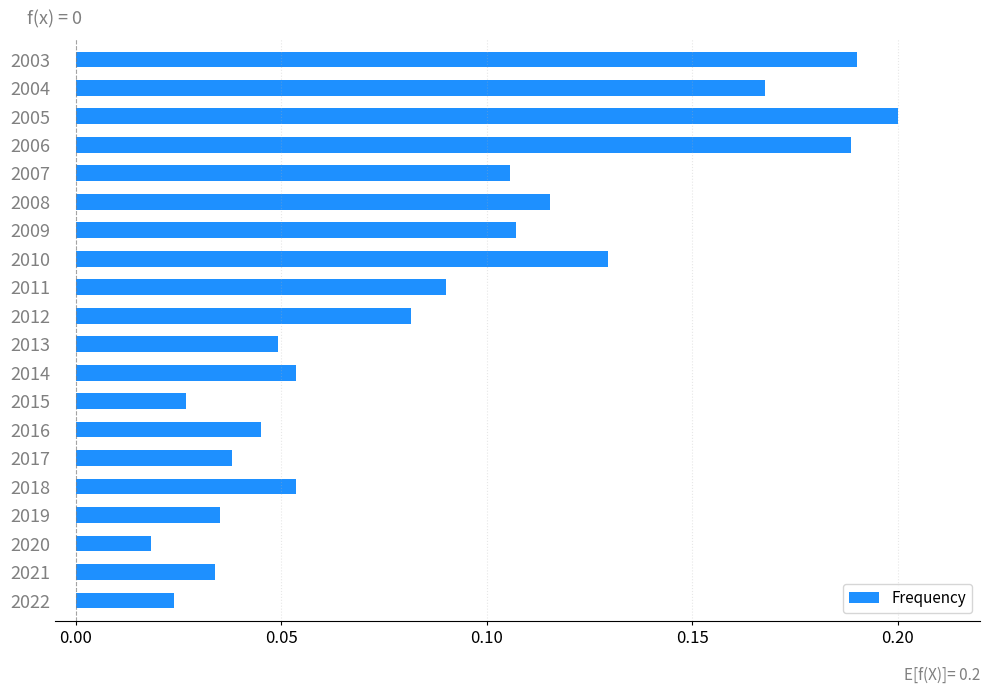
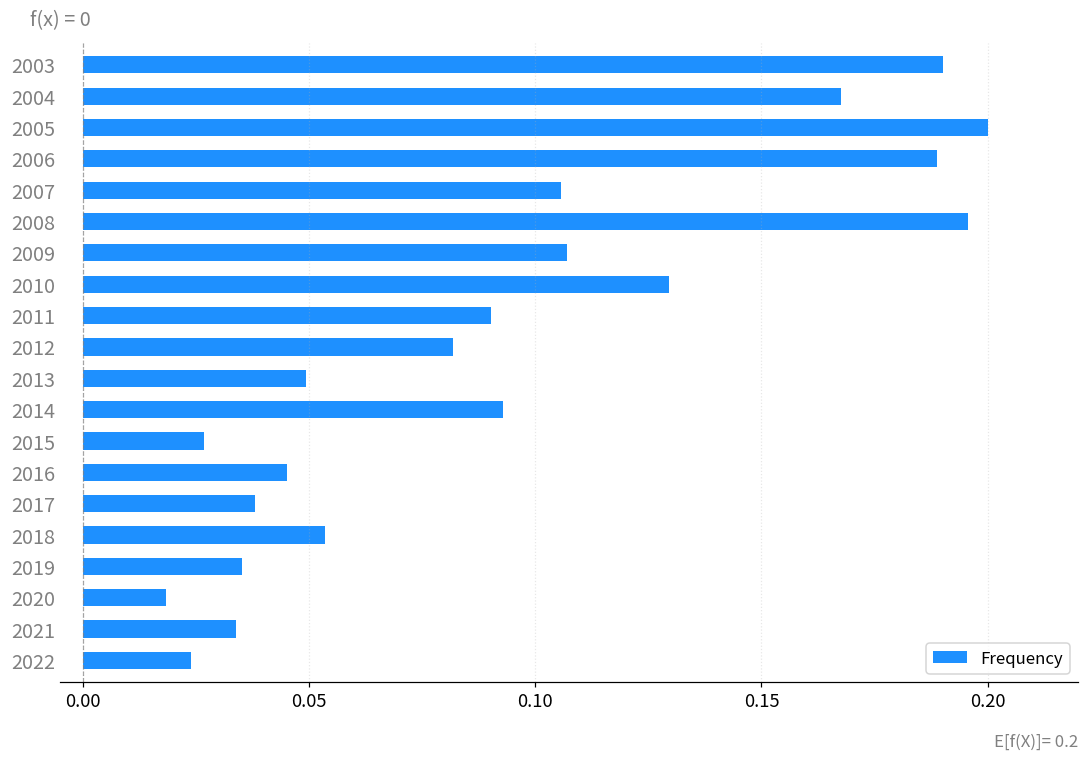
  {
    "2003": 0.190,
    "2004": 0.168,
    "2005": 0.200,
    "2006": 0.189,
    "2007": 0.106,
-   "2008": 0.115,
+   "2008": 0.196,
    "2009": 0.107,
    "2010": 0.130,
    "2011": 0.090,
    "2012": 0.082,
    "2013": 0.049,
-   "2014": 0.054,
+   "2014": 0.093,
    "2015": 0.027,
    "2016": 0.045,
    "2017": 0.038,
    "2018": 0.054,
    "2019": 0.035,
    "2020": 0.018,
    "2021": 0.034,
    "2022": 0.024
  }
